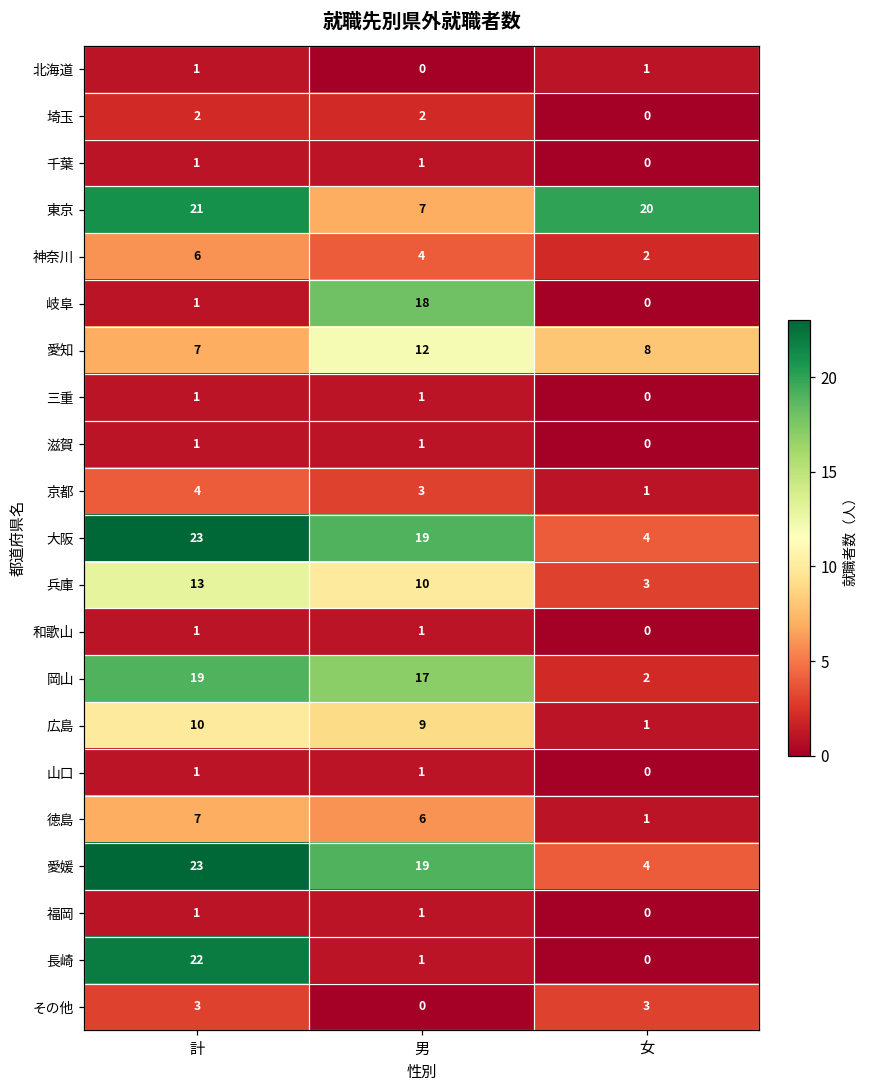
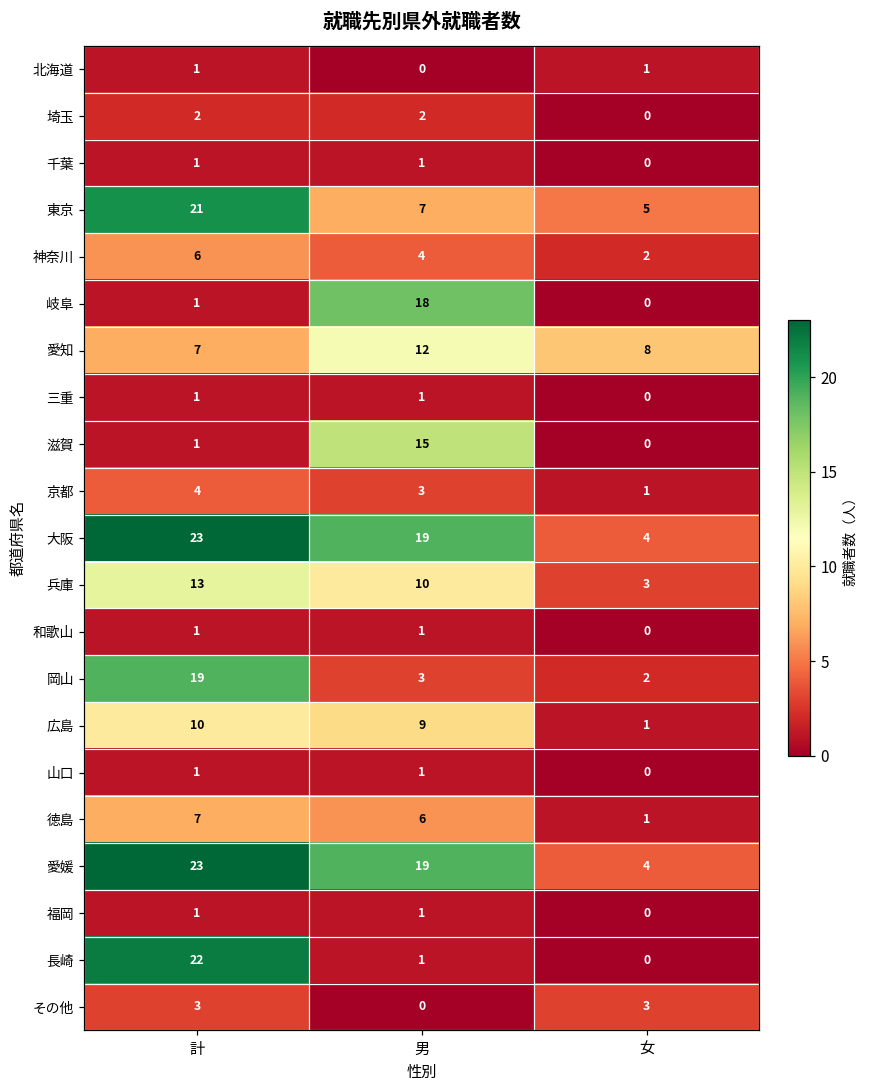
  {
    "北海道": {
      "計": 1,
      "男": 0,
      "女": 1
    },
    "埼玉": {
      "計": 2,
      "男": 2,
      "女": 0
    },
    "千葉": {
      "計": 1,
      "男": 1,
      "女": 0
    },
    "東京": {
      "計": 21,
      "男": 7,
-     "女": 20
+     "女": 5
    },
    "神奈川": {
      "計": 6,
      "男": 4,
      "女": 2
    },
    "岐阜": {
      "計": 1,
      "男": 18,
      "女": 0
    },
    "愛知": {
      "計": 7,
      "男": 12,
      "女": 8
    },
    "三重": {
      "計": 1,
      "男": 1,
      "女": 0
    },
    "滋賀": {
      "計": 1,
-     "男": 1,
+     "男": 15,
      "女": 0
    },
    "京都": {
      "計": 4,
      "男": 3,
      "女": 1
    },
    "大阪": {
      "計": 23,
      "男": 19,
      "女": 4
    },
    "兵庫": {
      "計": 13,
      "男": 10,
      "女": 3
    },
    "和歌山": {
      "計": 1,
      "男": 1,
      "女": 0
    },
    "岡山": {
      "計": 19,
-     "男": 17,
+     "男": 3,
      "女": 2
    },
    "広島": {
      "計": 10,
      "男": 9,
      "女": 1
    },
    "山口": {
      "計": 1,
      "男": 1,
      "女": 0
    },
    "徳島": {
      "計": 7,
      "男": 6,
      "女": 1
    },
    "愛媛": {
      "計": 23,
      "男": 19,
      "女": 4
    },
    "福岡": {
      "計": 1,
      "男": 1,
      "女": 0
    },
    "長崎": {
      "計": 22,
      "男": 1,
      "女": 0
    },
    "その他": {
      "計": 3,
      "男": 0,
      "女": 3
    }
  }
